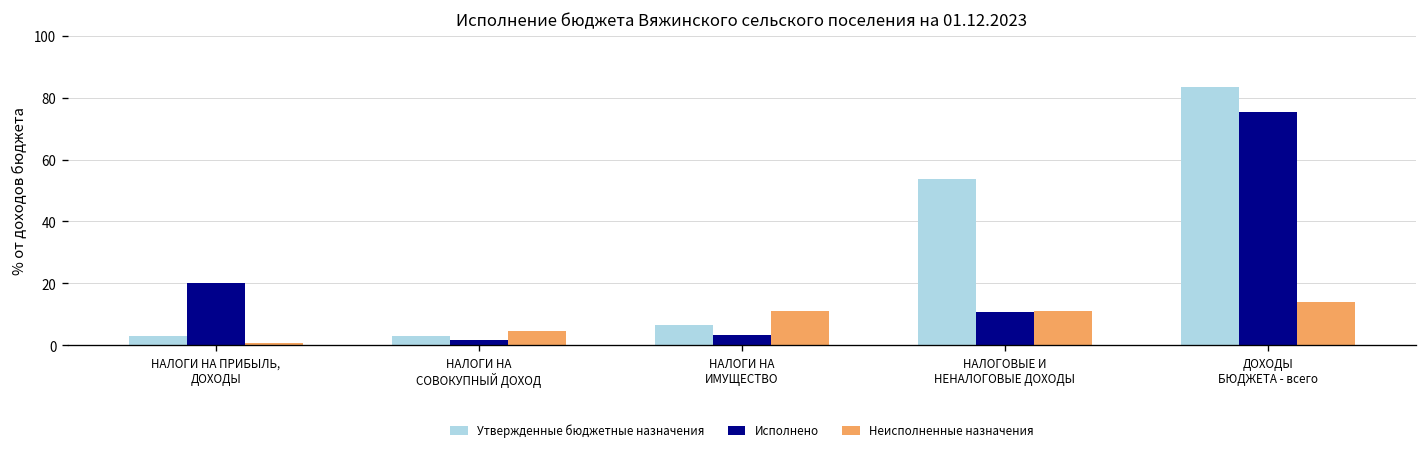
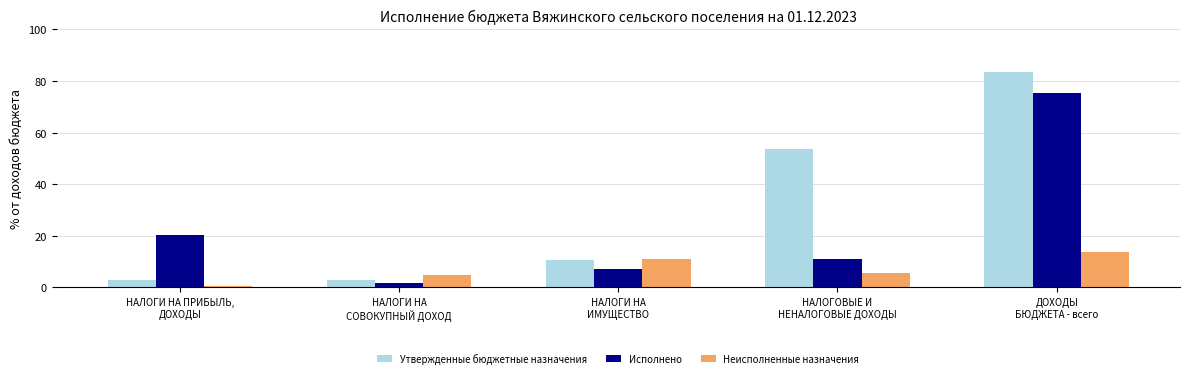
  {
    "Утвержденные бюджетные назначения": {
      "НАЛОГИ НА ПРИБЫЛЬ, ДОХОДЫ": 3,
      "НАЛОГИ НА СОВОКУПНЫЙ ДОХОД": 3,
-     "НАЛОГИ НА ИМУЩЕСТВО": 7,
+     "НАЛОГИ НА ИМУЩЕСТВО": 11,
      "НАЛОГОВЫЕ И НЕНАЛОГОВЫЕ ДОХОДЫ": 54,
      "ДОХОДЫ БЮДЖЕТА - всего": 84
    },
    "Исполнено": {
      "НАЛОГИ НА ПРИБЫЛЬ, ДОХОДЫ": 20,
      "НАЛОГИ НА СОВОКУПНЫЙ ДОХОД": 2,
-     "НАЛОГИ НА ИМУЩЕСТВО": 3,
+     "НАЛОГИ НА ИМУЩЕСТВО": 7,
      "НАЛОГОВЫЕ И НЕНАЛОГОВЫЕ ДОХОДЫ": 11,
      "ДОХОДЫ БЮДЖЕТА - всего": 75
    },
    "Неисполненные назначения": {
      "НАЛОГИ НА СОВОКУПНЫЙ ДОХОД": 5,
      "НАЛОГИ НА ИМУЩЕСТВО": 11,
-     "НАЛОГОВЫЕ И НЕНАЛОГОВЫЕ ДОХОДЫ": 11,
+     "НАЛОГОВЫЕ И НЕНАЛОГОВЫЕ ДОХОДЫ": 6,
      "ДОХОДЫ БЮДЖЕТА - всего": 14
    }
  }
